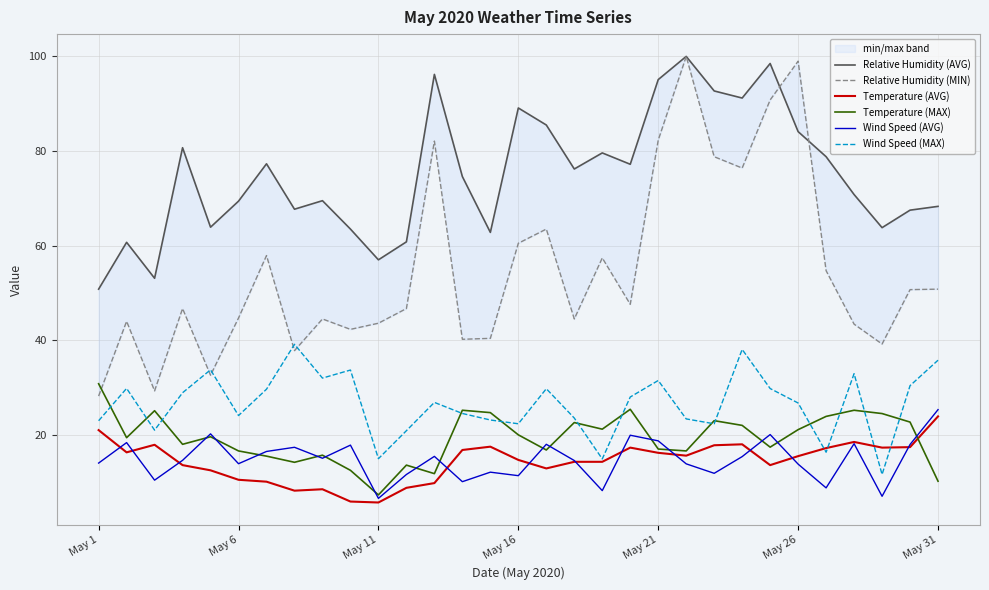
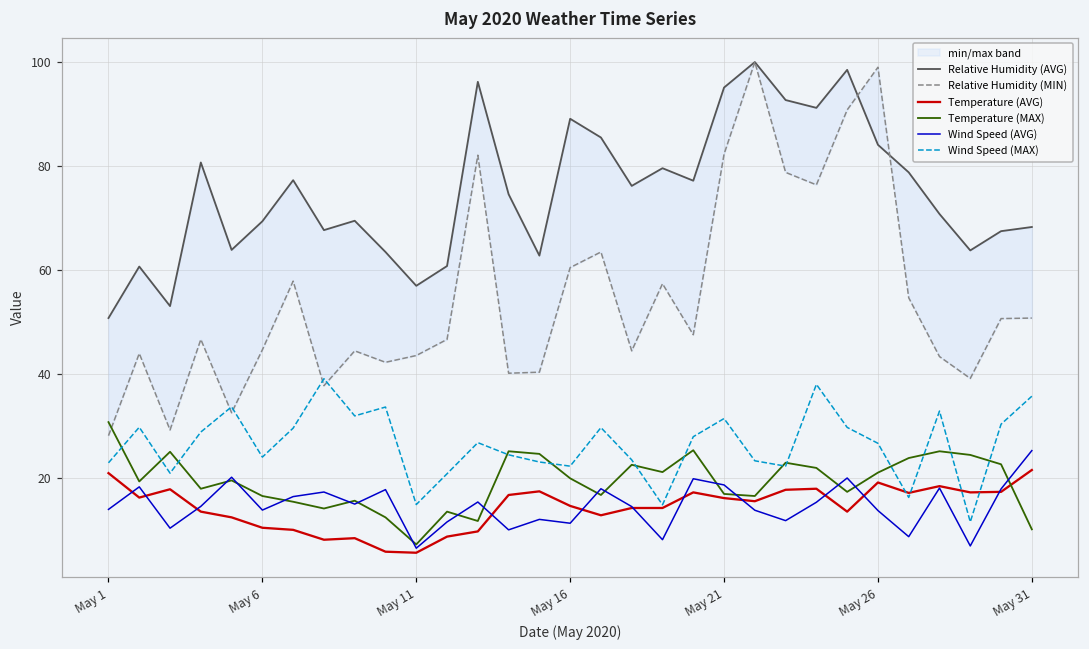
  {
    "Relative Humidity (AVG)": {
      "May 26": 84
    },
    "Relative Humidity (MIN)": {
      "May 1": 28,
      "May 6": 45,
      "May 11": 44,
      "May 16": 61,
      "May 21": 82,
      "May 31": 51
    },
    "Temperature (AVG)": {
      "May 1": 21,
      "May 6": 11,
      "May 11": 6,
      "May 16": 15,
      "May 21": 16,
-     "May 26": 16,
-     "May 31": 24
+     "May 26": 19,
+     "May 31": 22
    },
    "Temperature (MAX)": {
      "May 1": 31,
      "May 6": 17,
      "May 11": 7,
      "May 16": 20,
      "May 21": 17,
      "May 26": 21,
      "May 31": 10
    },
    "Wind Speed (AVG)": {
      "May 1": 14,
      "May 6": 14,
      "May 11": 7,
      "May 16": 11,
      "May 21": 19,
      "May 26": 14,
      "May 31": 25
    },
    "Wind Speed (MAX)": {
      "May 1": 23,
      "May 6": 24,
      "May 11": 15,
      "May 16": 22,
      "May 21": 31,
      "May 26": 27,
      "May 31": 36
    }
  }
